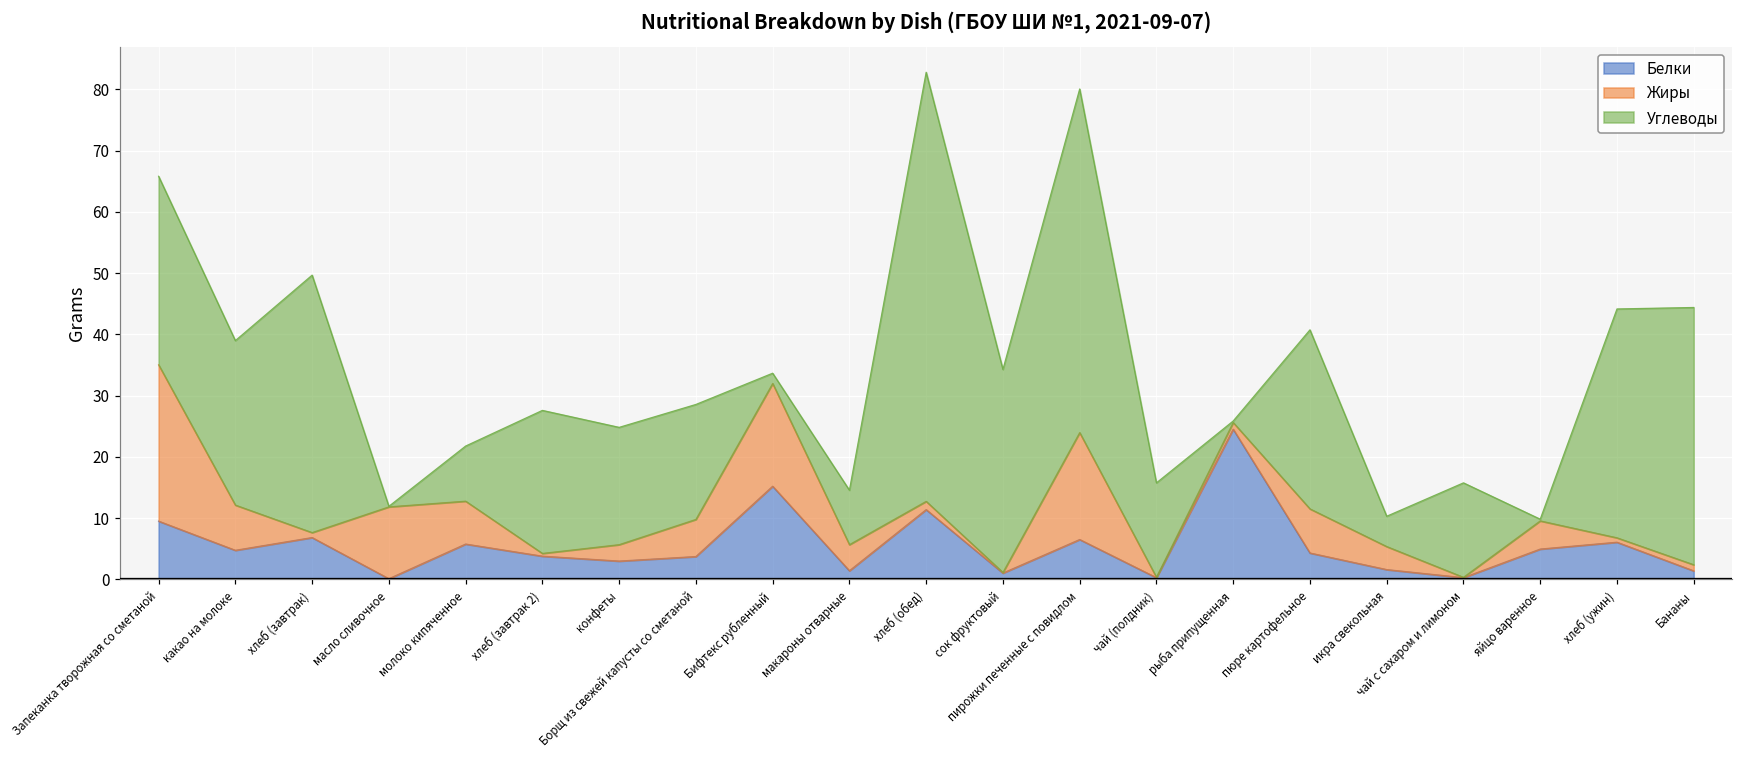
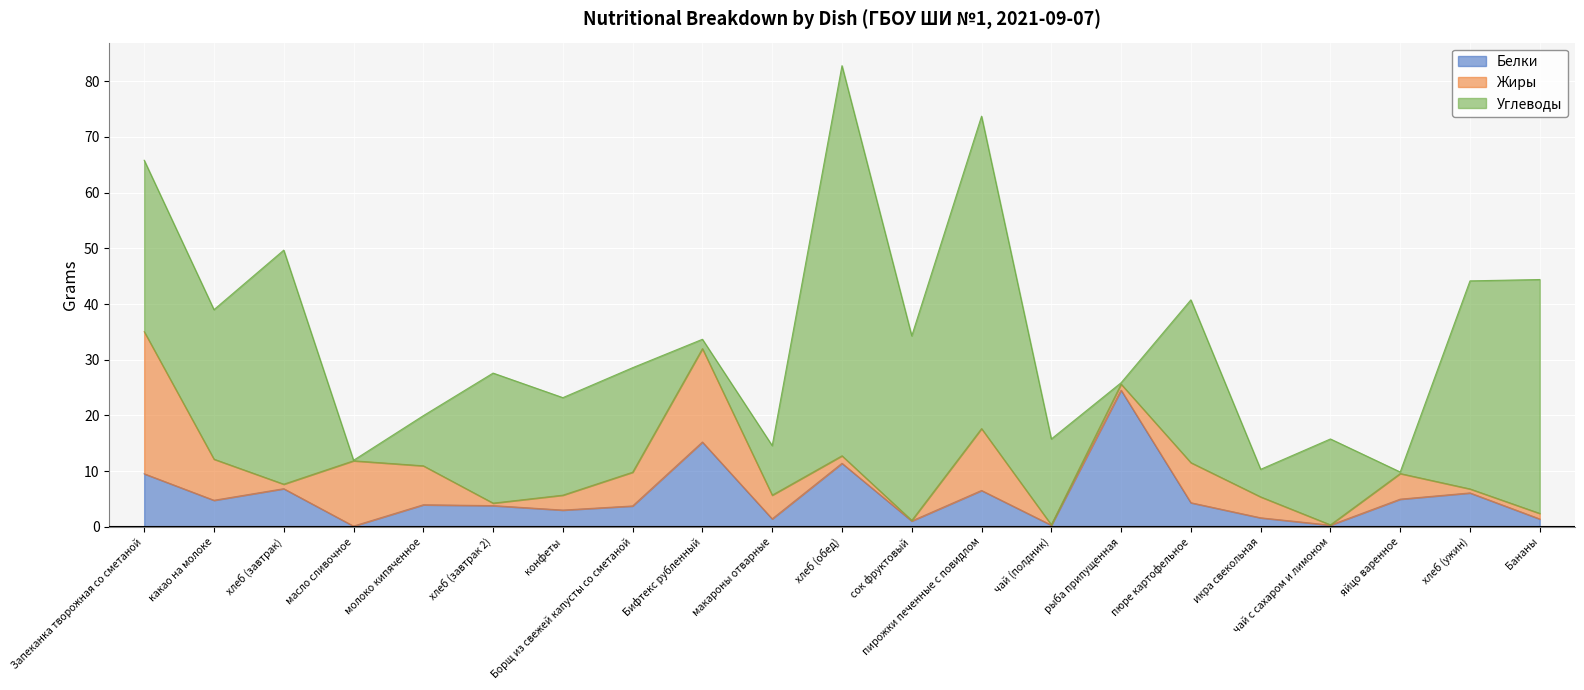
  {
    "Белки": {
      "Запеканка творожная со сметаной": 10,
      "какао на молоке": 5,
      "хлеб (завтрак)": 7,
      "масло сливочное": 0,
-     "молоко кипяченное": 6,
+     "молоко кипяченное": 4,
      "конфеты": 3,
      "Борщ из свежей капусты со сметаной": 4,
      "Бифтекс рубленный": 15,
      "макароны отварные": 1,
      "хлеб (обед)": 11,
      "пирожки печенные с повидлом": 7,
      "рыба припущенная": 25,
      "пюре картофельное": 4,
      "икра свекольная": 2,
      "яйцо варенное": 5,
      "хлеб (ужин)": 6,
      "Бананы": 1
    },
    "Жиры": {
      "Запеканка творожная со сметаной": 26,
      "какао на молоке": 7,
      "хлеб (завтрак)": 1,
      "молоко кипяченное": 7,
      "конфеты": 3,
      "Борщ из свежей капусты со сметаной": 6,
      "Бифтекс рубленный": 17,
      "макароны отварные": 4,
      "хлеб (обед)": 1,
-     "пирожки печенные с повидлом": 17,
+     "пирожки печенные с повидлом": 11,
      "пюре картофельное": 7,
      "икра свекольная": 4,
      "хлеб (ужин)": 1,
      "Бананы": 1
    },
    "Углеводы": {
      "Запеканка творожная со сметаной": 31,
      "какао на молоке": 27,
      "хлеб (завтрак)": 42,
      "молоко кипяченное": 9,
      "хлеб (завтрак 2)": 23,
-     "конфеты": 19,
+     "конфеты": 18,
      "Борщ из свежей капусты со сметаной": 19,
      "Бифтекс рубленный": 2,
      "макароны отварные": 9,
      "хлеб (обед)": 70,
      "сок фруктовый": 33,
      "пирожки печенные с повидлом": 56,
      "чай (полдник)": 15,
      "пюре картофельное": 29,
      "икра свекольная": 5,
      "чай с сахаром и лимоном": 15,
      "хлеб (ужин)": 37,
      "Бананы": 42
    }
  }
